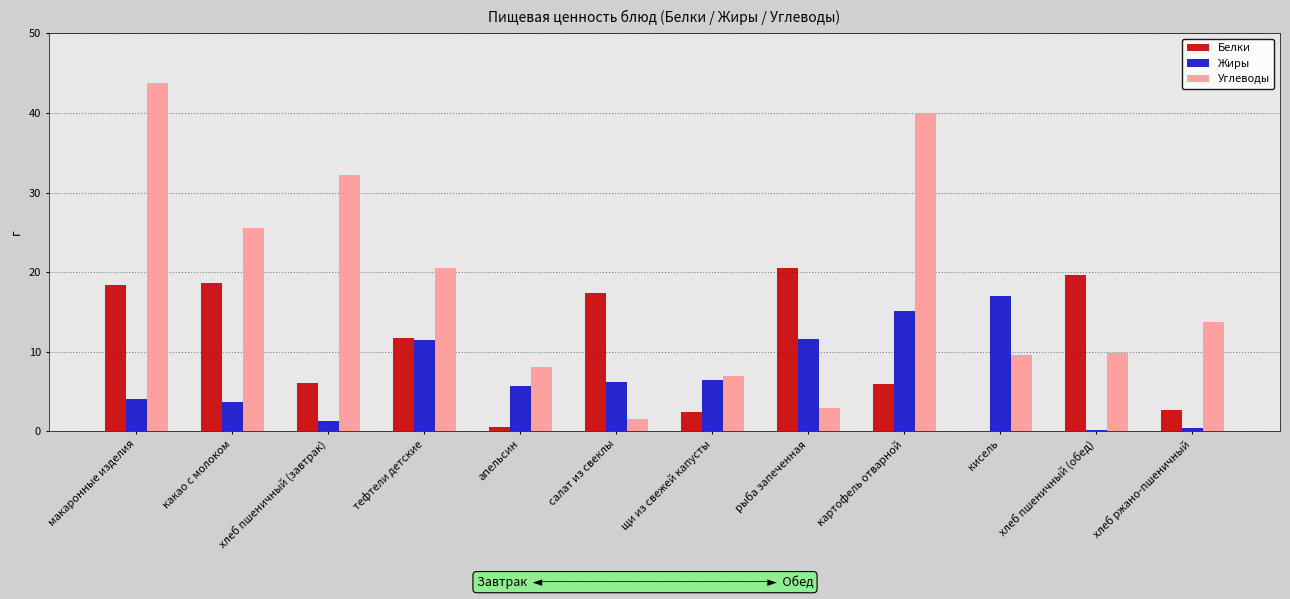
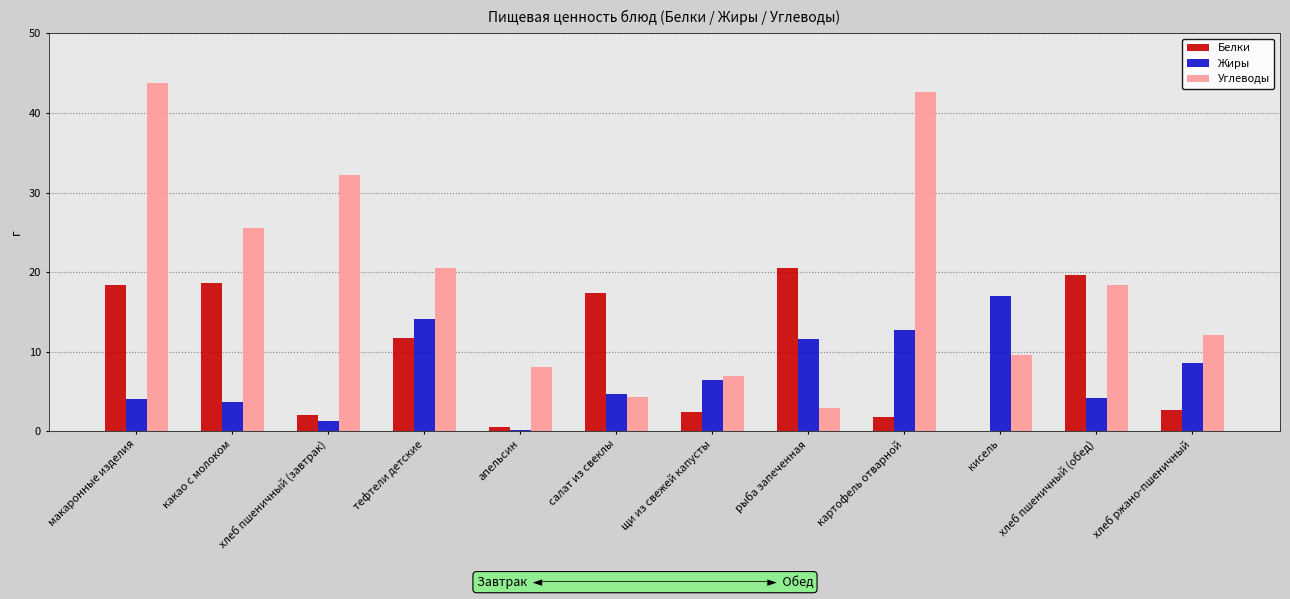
  {
    "Белки": {
      "макаронные изделия": 18,
      "какао с молоком": 19,
-     "хлеб пшеничный (завтрак)": 6,
+     "хлеб пшеничный (завтрак)": 2,
      "тефтели детские": 12,
      "апельсин": 1,
      "салат из свеклы": 17,
      "щи из свежей капусты": 2,
      "рыба запеченная": 20,
-     "картофель отварной": 6,
+     "картофель отварной": 2,
      "кисель": 0,
      "хлеб пшеничный (обед)": 20,
      "хлеб ржано-пшеничный": 3
    },
    "Жиры": {
      "макаронные изделия": 4,
      "какао с молоком": 4,
      "хлеб пшеничный (завтрак)": 1,
-     "тефтели детские": 12,
-     "апельсин": 6,
-     "салат из свеклы": 6,
+     "тефтели детские": 14,
+     "апельсин": 0,
+     "салат из свеклы": 5,
      "щи из свежей капусты": 6,
      "рыба запеченная": 12,
-     "картофель отварной": 15,
+     "картофель отварной": 13,
      "кисель": 17,
-     "хлеб пшеничный (обед)": 0,
-     "хлеб ржано-пшеничный": 0
+     "хлеб пшеничный (обед)": 4,
+     "хлеб ржано-пшеничный": 9
    },
    "Углеводы": {
      "макаронные изделия": 44,
      "какао с молоком": 26,
      "хлеб пшеничный (завтрак)": 32,
      "тефтели детские": 21,
      "апельсин": 8,
-     "салат из свеклы": 2,
+     "салат из свеклы": 4,
      "щи из свежей капусты": 7,
      "рыба запеченная": 3,
-     "картофель отварной": 40,
+     "картофель отварной": 43,
      "кисель": 10,
-     "хлеб пшеничный (обед)": 10,
-     "хлеб ржано-пшеничный": 14
+     "хлеб пшеничный (обед)": 18,
+     "хлеб ржано-пшеничный": 12
    }
  }
